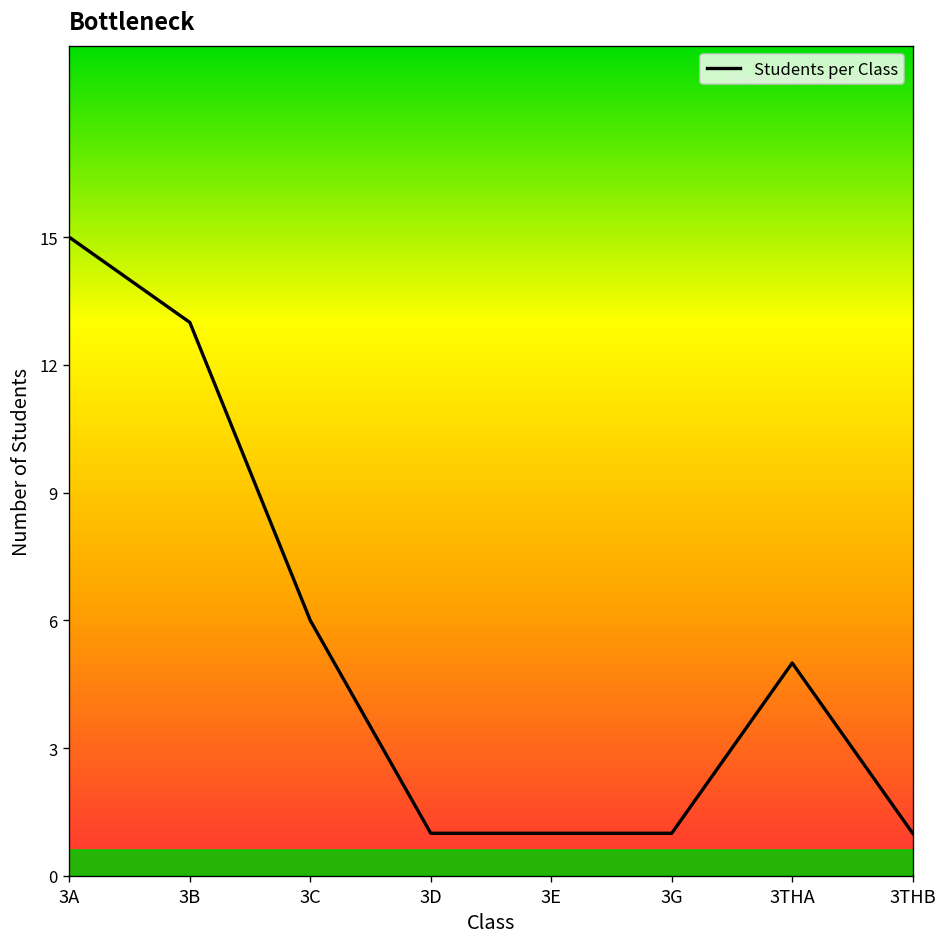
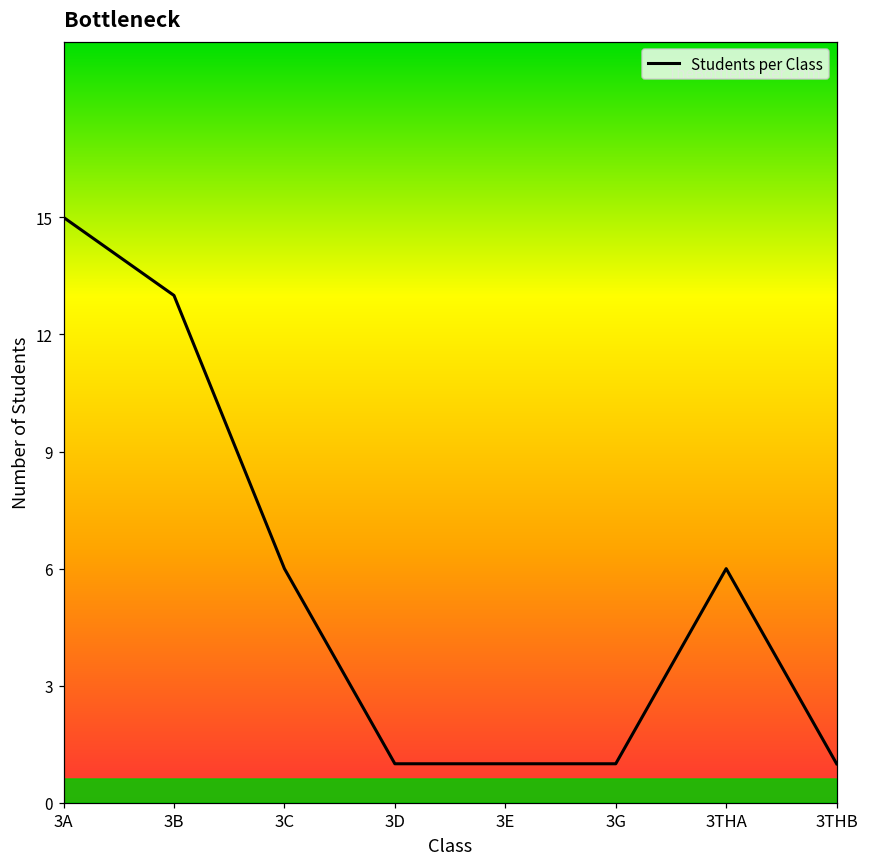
  {
    "3A": 15,
    "3B": 13,
    "3C": 6,
    "3D": 1,
    "3E": 1,
    "3G": 1,
-   "3THA": 5,
+   "3THA": 6,
    "3THB": 1
  }
